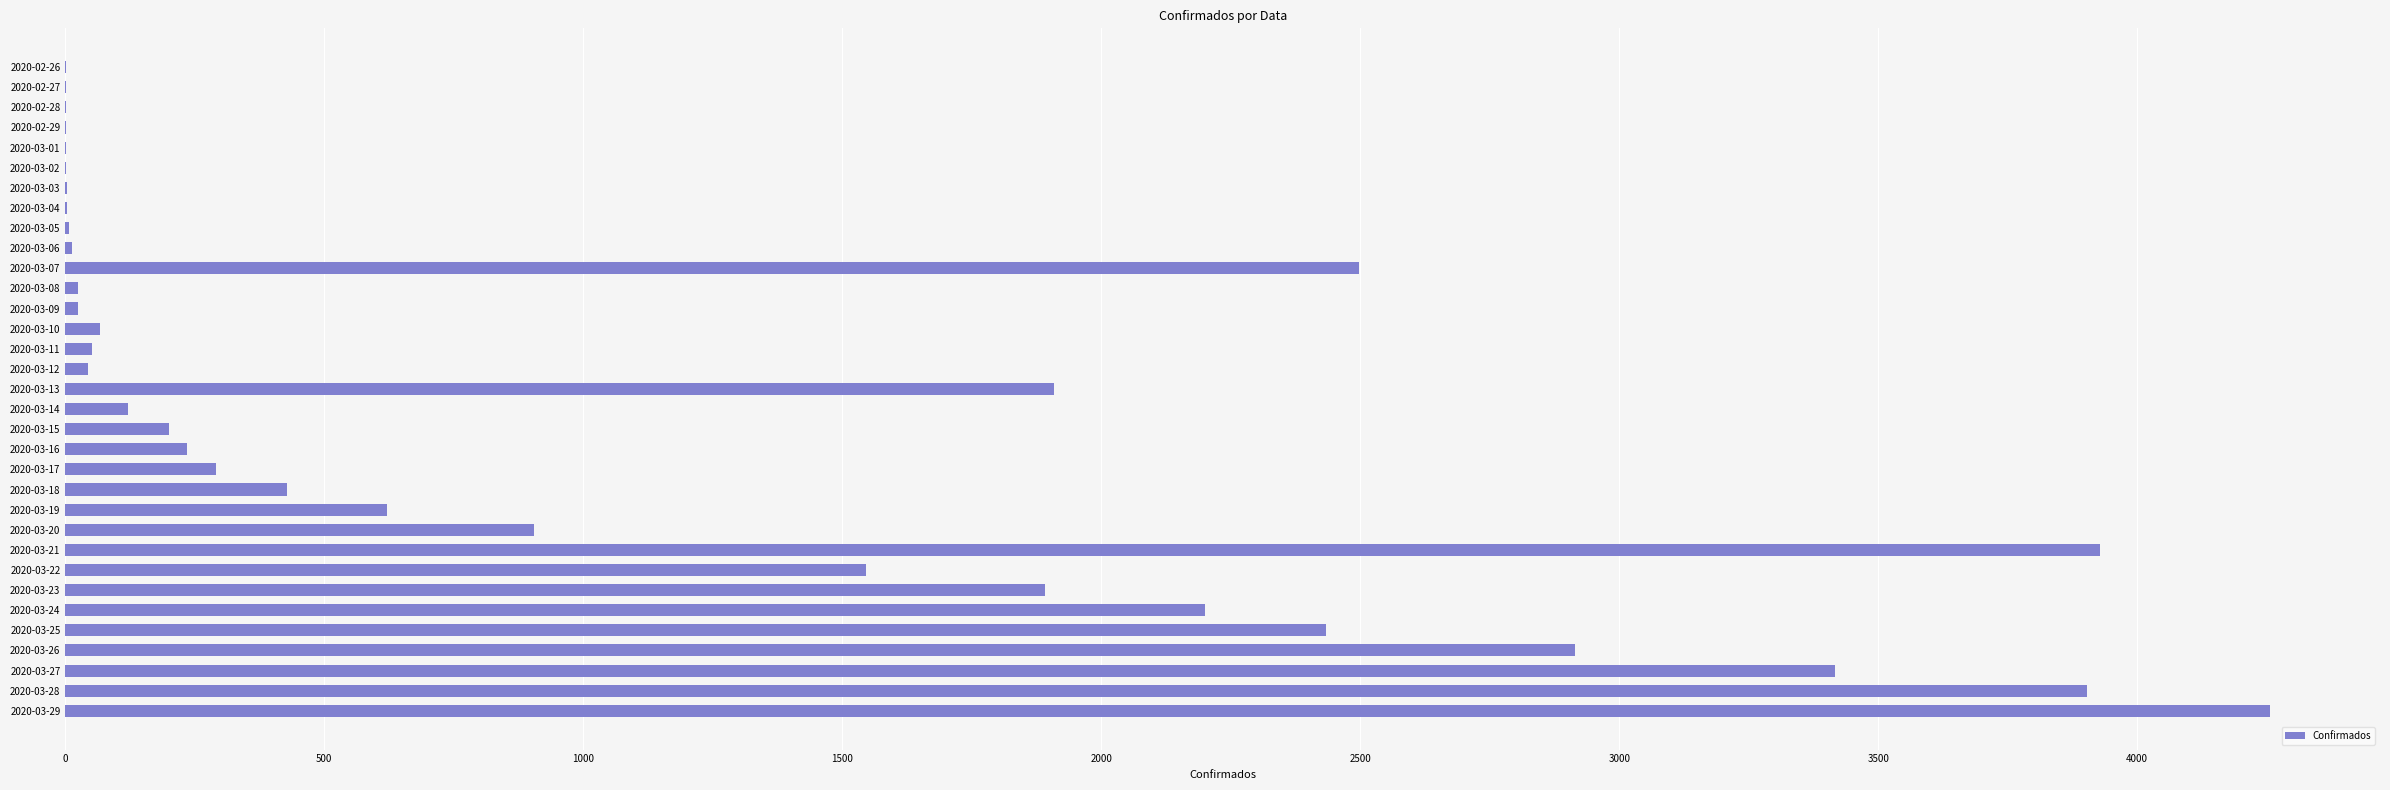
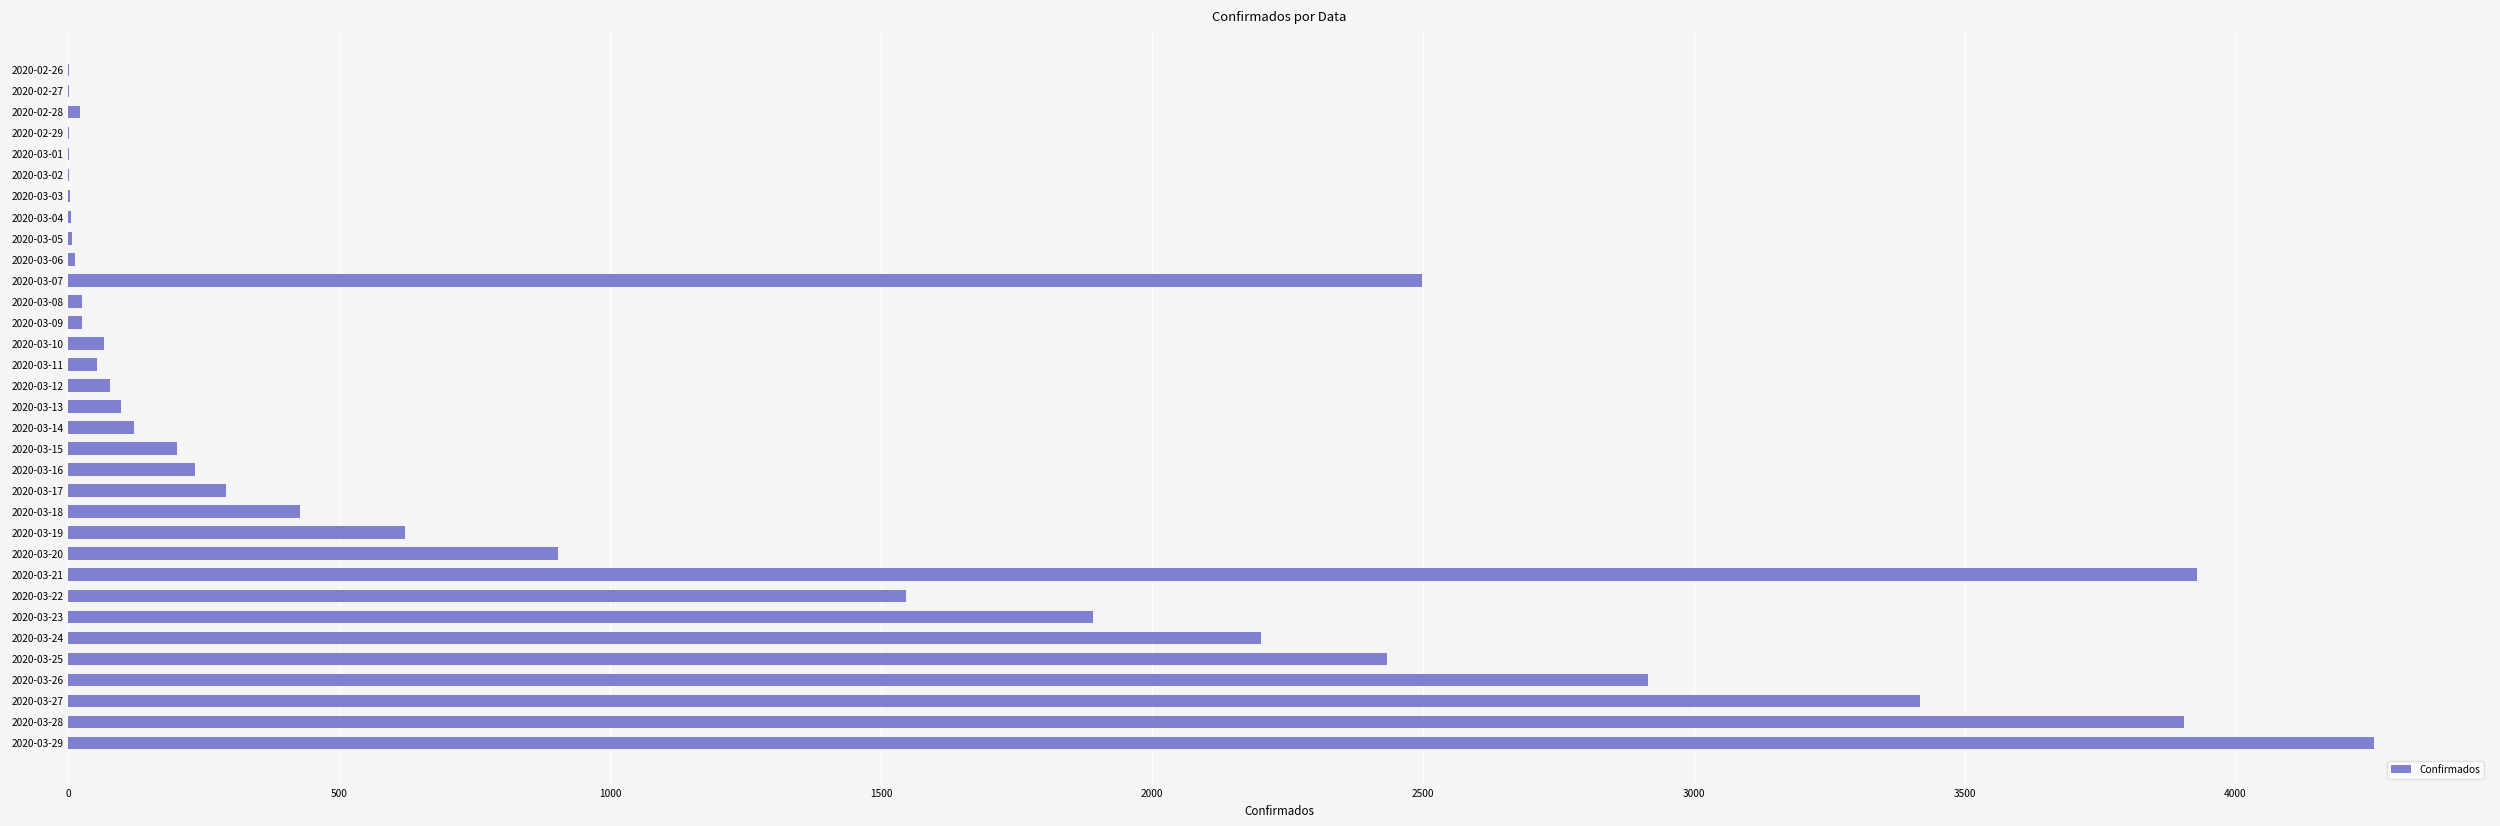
  {
-   "2020-02-28": 0,
+   "2020-02-28": 20,
    "2020-03-05": 10,
    "2020-03-06": 10,
    "2020-03-07": 2500,
    "2020-03-08": 30,
    "2020-03-09": 30,
    "2020-03-10": 70,
    "2020-03-11": 50,
-   "2020-03-12": 40,
-   "2020-03-13": 1910,
+   "2020-03-12": 80,
+   "2020-03-13": 100,
    "2020-03-14": 120,
    "2020-03-15": 200,
    "2020-03-16": 230,
    "2020-03-17": 290,
    "2020-03-18": 430,
    "2020-03-19": 620,
    "2020-03-20": 900,
    "2020-03-21": 3930,
    "2020-03-22": 1550,
    "2020-03-23": 1890,
    "2020-03-24": 2200,
    "2020-03-25": 2430,
    "2020-03-26": 2920,
    "2020-03-27": 3420,
    "2020-03-28": 3900,
    "2020-03-29": 4260
  }
